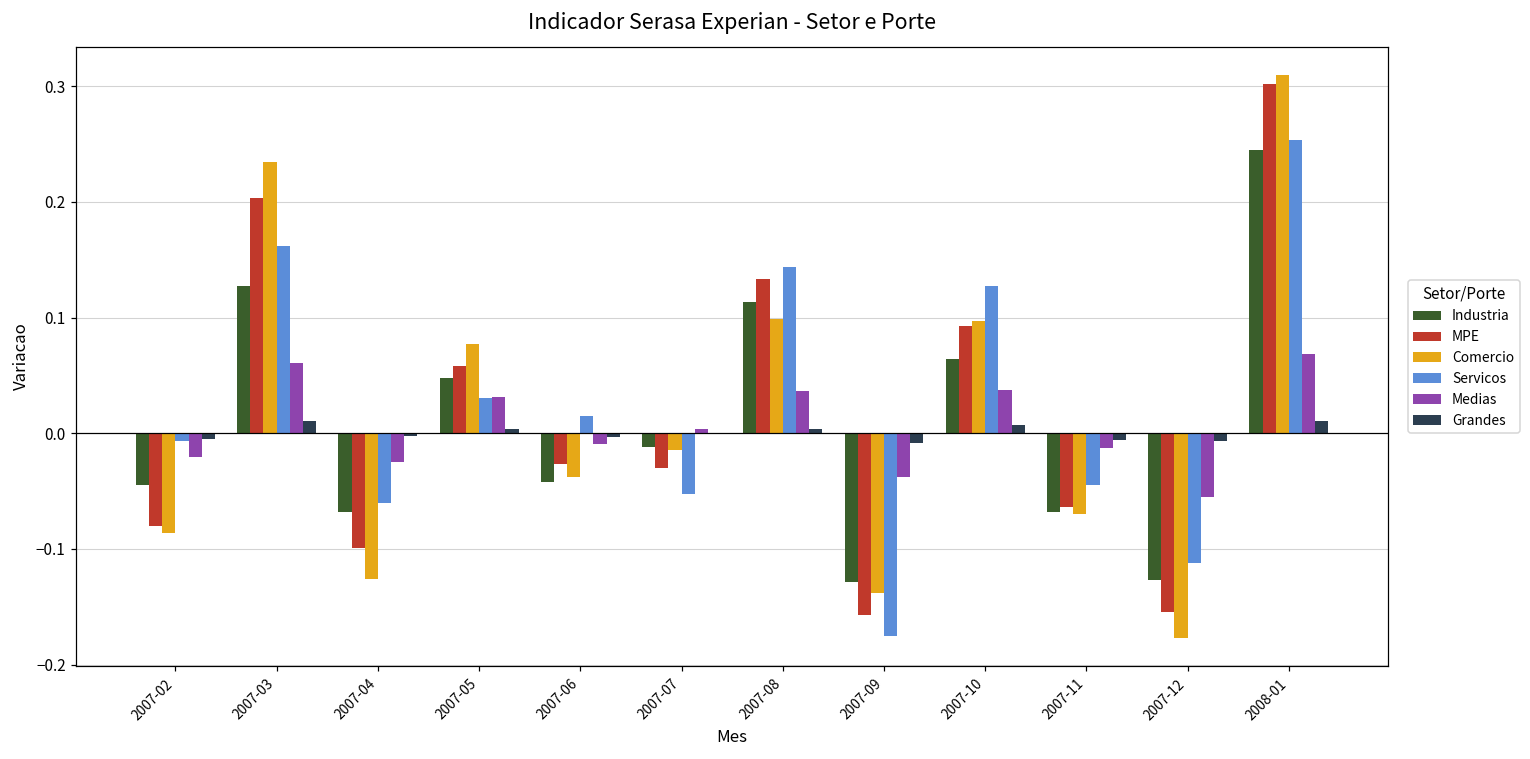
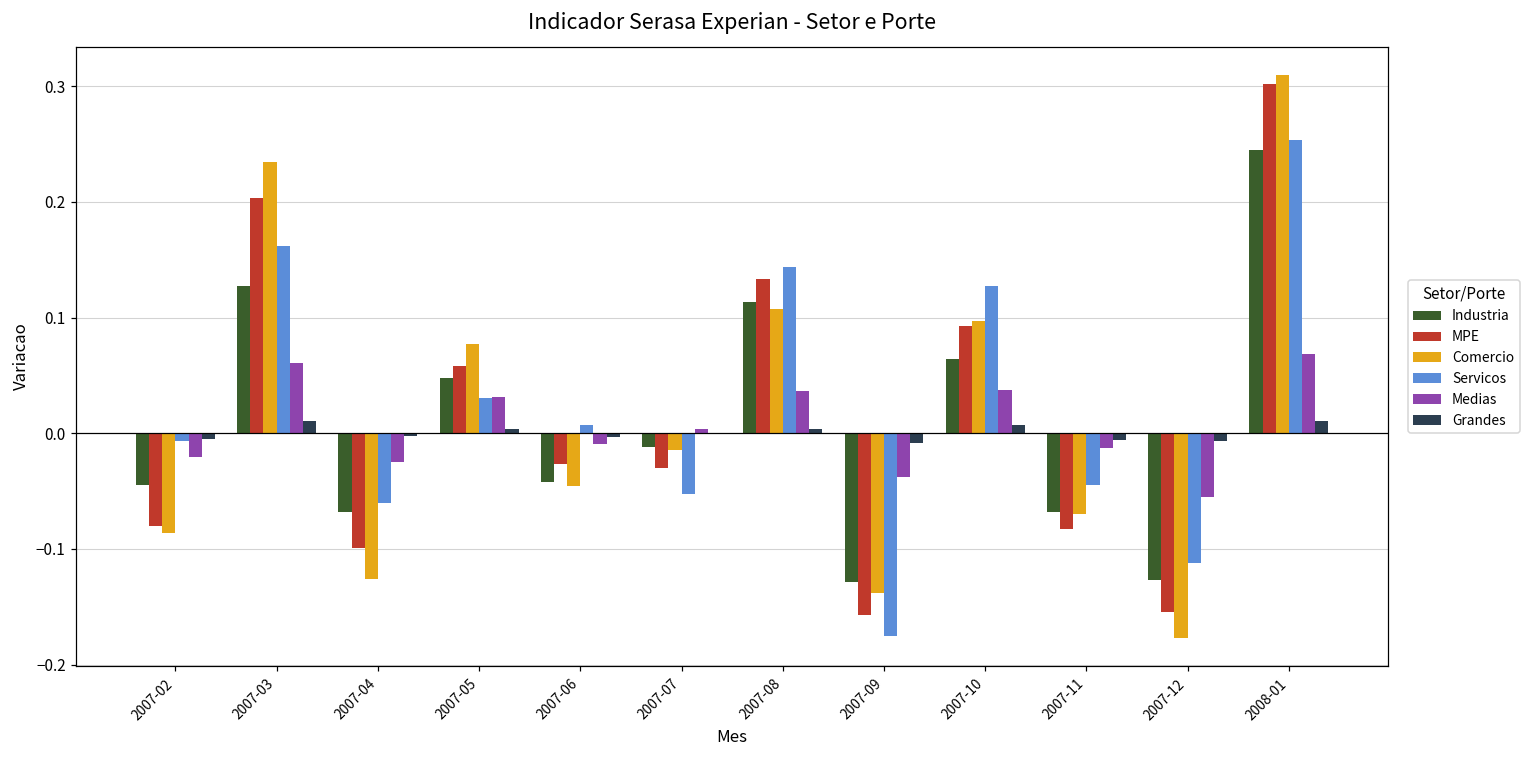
  {
    "MPE": {
      "2007-02": -0.080,
      "2007-03": 0.203,
      "2007-04": -0.100,
      "2007-05": 0.058,
      "2007-06": -0.027,
      "2007-07": -0.030,
      "2007-08": 0.134,
      "2007-09": -0.157,
      "2007-10": 0.093,
-     "2007-11": -0.064,
+     "2007-11": -0.083,
      "2007-12": -0.154,
      "2008-01": 0.302
    },
    "Comercio": {
      "2007-02": -0.086,
      "2007-03": 0.235,
      "2007-04": -0.126,
      "2007-05": 0.077,
-     "2007-06": -0.037,
+     "2007-06": -0.046,
      "2007-07": -0.014,
-     "2007-08": 0.099,
+     "2007-08": 0.107,
      "2007-09": -0.138,
      "2007-10": 0.097,
      "2007-11": -0.070,
      "2007-12": -0.177,
      "2008-01": 0.310
    },
    "Servicos": {
      "2007-02": -0.007,
      "2007-03": 0.162,
      "2007-04": -0.060,
      "2007-05": 0.031,
-     "2007-06": 0.015,
+     "2007-06": 0.007,
      "2007-07": -0.053,
      "2007-08": 0.144,
      "2007-09": -0.175,
      "2007-10": 0.127,
      "2007-11": -0.045,
      "2007-12": -0.112,
      "2008-01": 0.253
    },
    "Medias": {
      "2007-02": -0.020,
      "2007-03": 0.061,
      "2007-04": -0.025,
      "2007-05": 0.032,
      "2007-06": -0.009,
      "2007-07": 0.004,
      "2007-08": 0.037,
      "2007-09": -0.038,
      "2007-10": 0.037,
      "2007-11": -0.013,
      "2007-12": -0.055,
      "2008-01": 0.068
    }
  }
